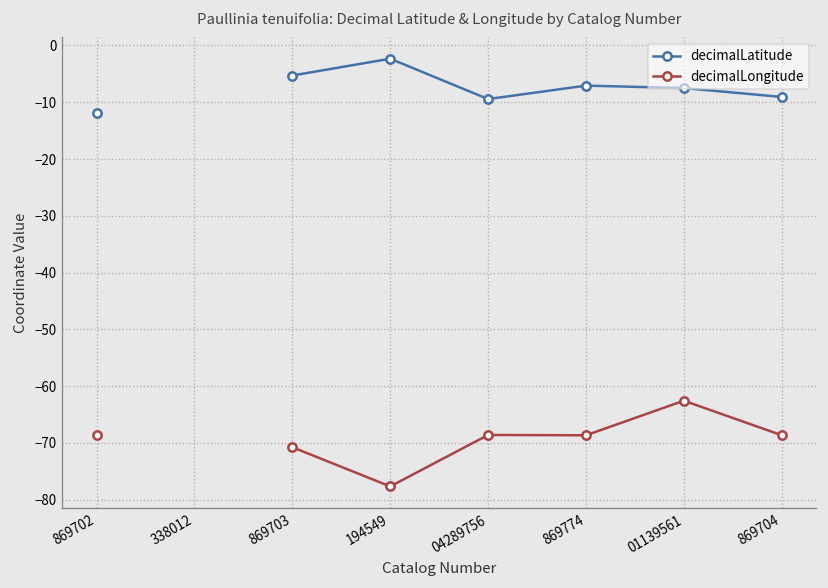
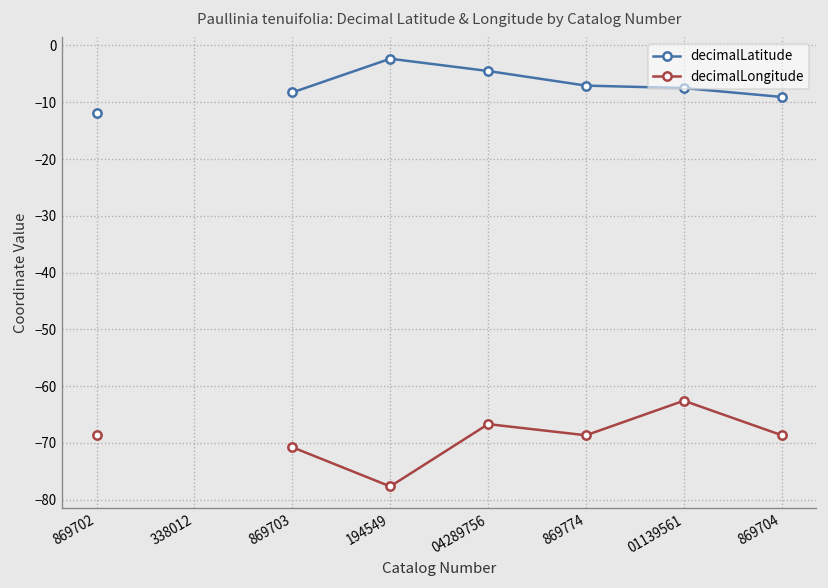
  {
    "decimalLatitude": {
      "869702": -12,
-     "869703": -5,
+     "869703": -8,
      "194549": -2,
-     "04289756": -9,
+     "04289756": -4,
      "869774": -7,
      "01139561": -8,
      "869704": -9
    },
    "decimalLongitude": {
      "869702": -69,
      "869703": -71,
      "194549": -78,
-     "04289756": -69,
+     "04289756": -67,
      "869774": -69,
      "01139561": -63,
      "869704": -69
    }
  }
